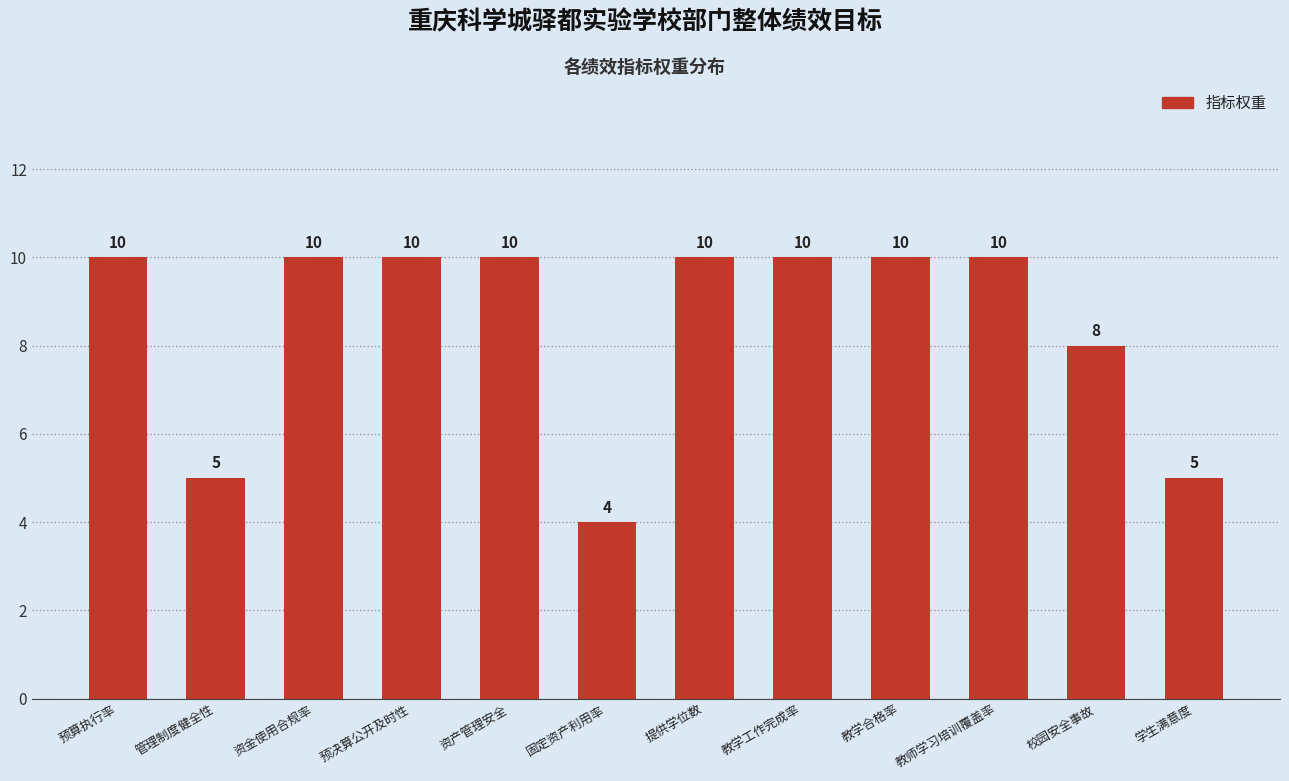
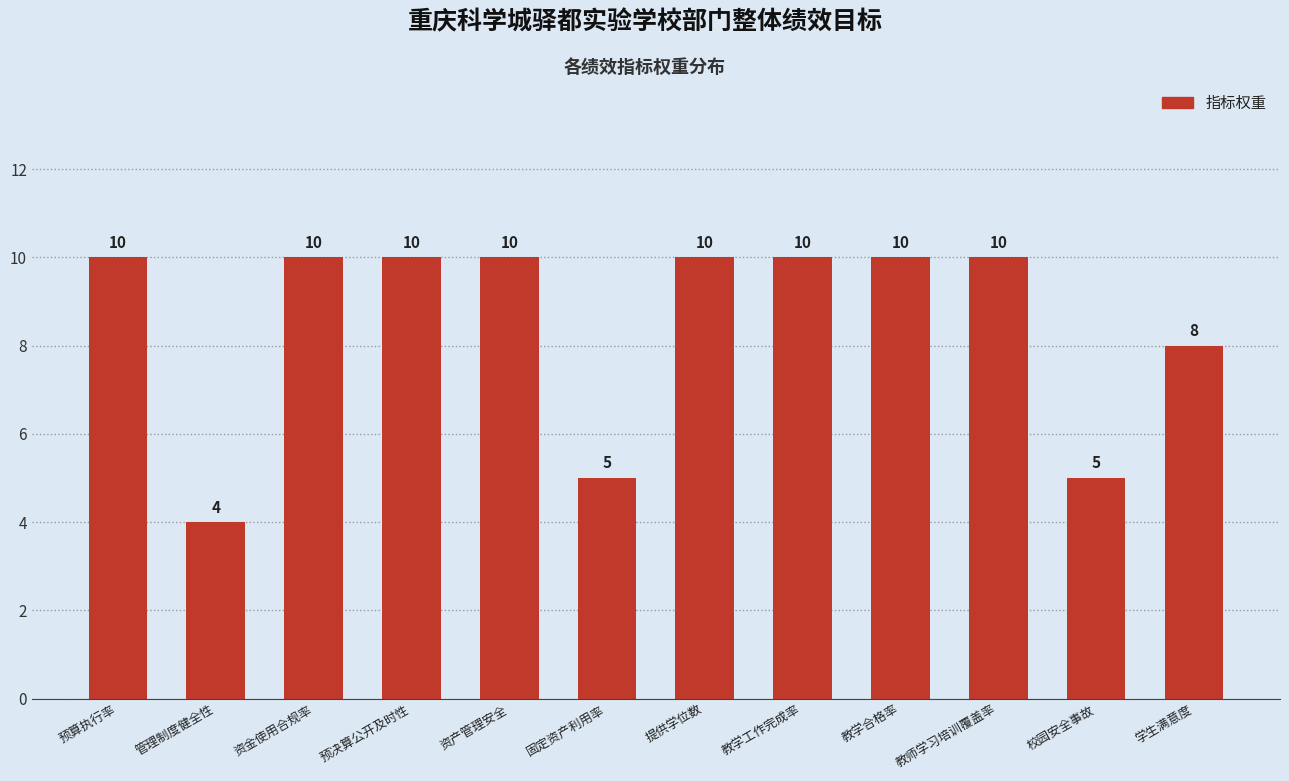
  {
    "预算执行率": 10,
-   "管理制度健全性": 5,
+   "管理制度健全性": 4,
    "资金使用合规率": 10,
    "预决算公开及时性": 10,
    "资产管理安全": 10,
-   "固定资产利用率": 4,
+   "固定资产利用率": 5,
    "提供学位数": 10,
    "教学工作完成率": 10,
    "教学合格率": 10,
    "教师学习培训覆盖率": 10,
-   "校园安全事故": 8,
-   "学生满意度": 5
+   "校园安全事故": 5,
+   "学生满意度": 8
  }
